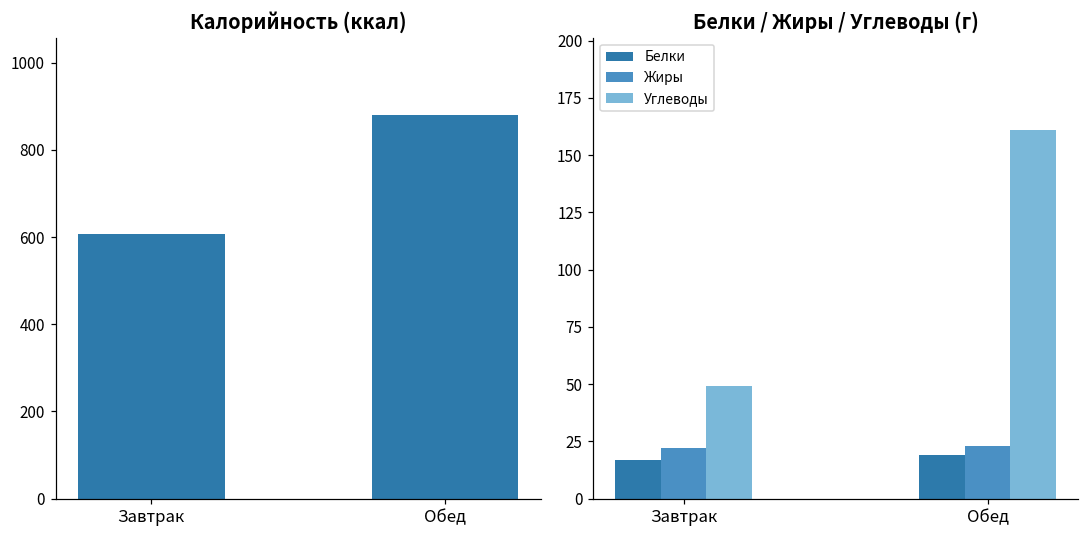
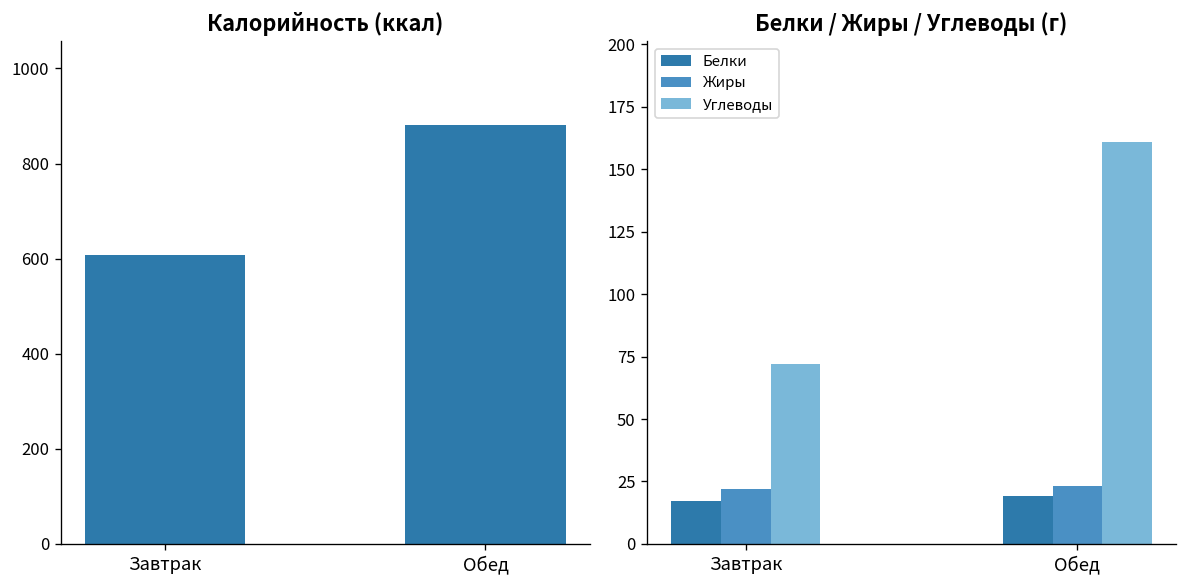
  {
    "Калорийность (ккал)": {
      "Завтрак": 610,
      "Обед": 880
    },
    "Белки / Жиры / Углеводы (г)": {
      "Углеводы": {
-       "Завтрак": 49,
+       "Завтрак": 72,
        "Обед": 161
      }
    }
  }
